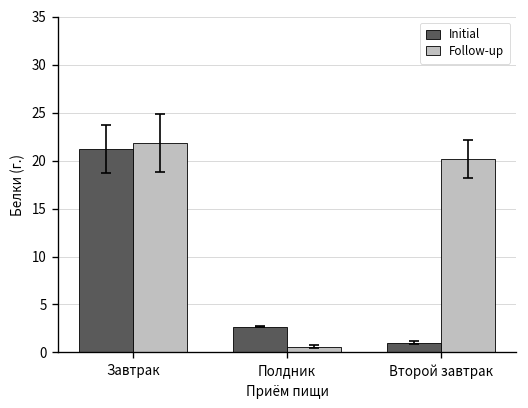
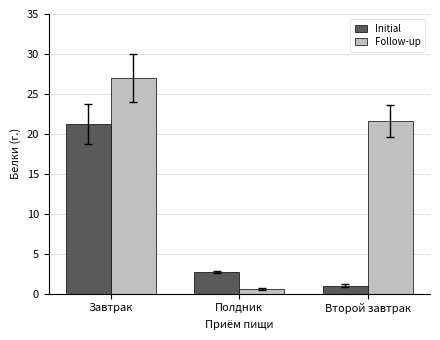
  {
    "Initial": {
      "Завтрак": 21,
      "Полдник": 3,
      "Второй завтрак": 1
    },
    "Follow-up": {
-     "Завтрак": 22,
+     "Завтрак": 27,
      "Полдник": 1,
-     "Второй завтрак": 20
+     "Второй завтрак": 22
    }
  }
